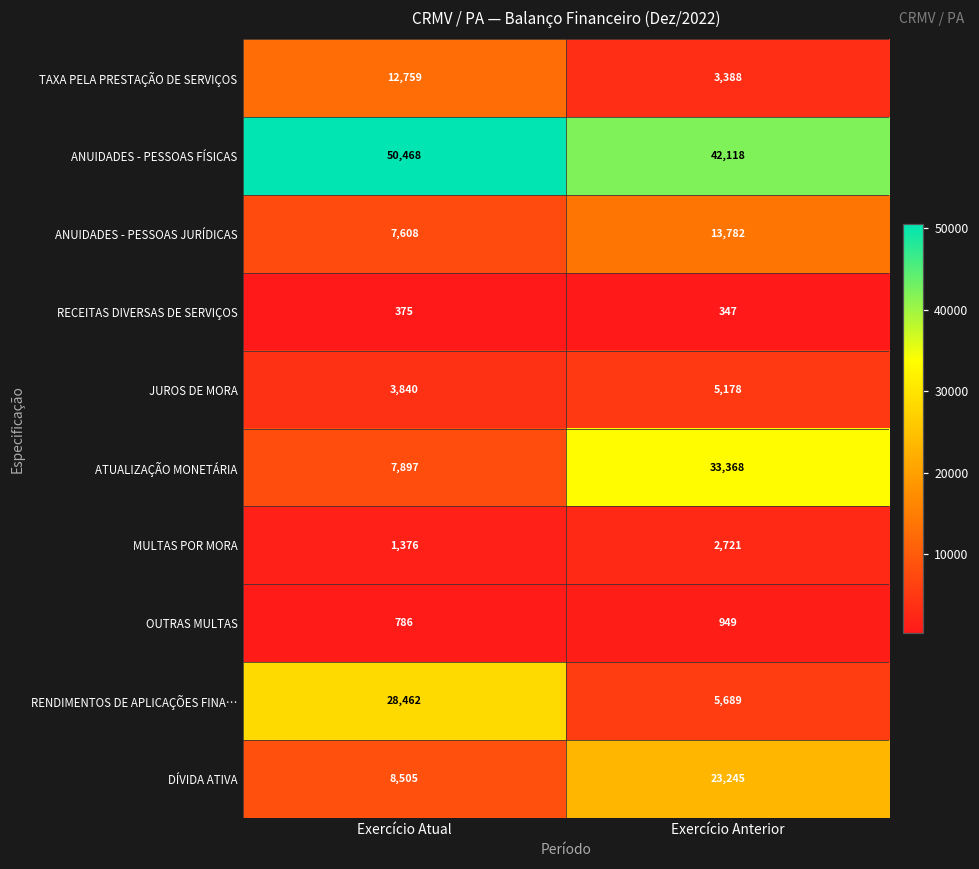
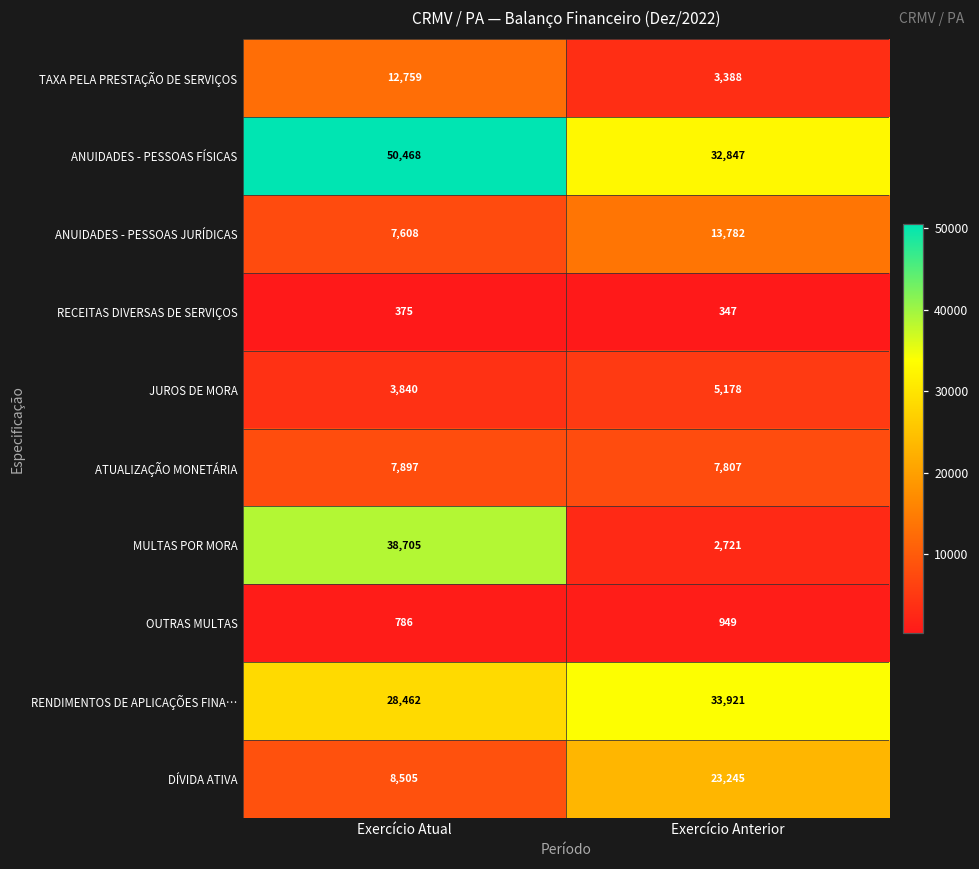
  {
    "TAXA PELA PRESTAÇÃO DE SERVIÇOS": {
      "Exercício Atual": "12,759",
      "Exercício Anterior": "3,388"
    },
    "ANUIDADES - PESSOAS FÍSICAS": {
      "Exercício Atual": "50,468",
-     "Exercício Anterior": "42,118"
+     "Exercício Anterior": "32,847"
    },
    "ANUIDADES - PESSOAS JURÍDICAS": {
      "Exercício Atual": "7,608",
      "Exercício Anterior": "13,782"
    },
    "RECEITAS DIVERSAS DE SERVIÇOS": {
      "Exercício Atual": "375",
      "Exercício Anterior": "347"
    },
    "JUROS DE MORA": {
      "Exercício Atual": "3,840",
      "Exercício Anterior": "5,178"
    },
    "ATUALIZAÇÃO MONETÁRIA": {
      "Exercício Atual": "7,897",
-     "Exercício Anterior": "33,368"
+     "Exercício Anterior": "7,807"
    },
    "MULTAS POR MORA": {
-     "Exercício Atual": "1,376",
+     "Exercício Atual": "38,705",
      "Exercício Anterior": "2,721"
    },
    "OUTRAS MULTAS": {
      "Exercício Atual": "786",
      "Exercício Anterior": "949"
    },
    "RENDIMENTOS DE APLICAÇÕES FINA…": {
      "Exercício Atual": "28,462",
-     "Exercício Anterior": "5,689"
+     "Exercício Anterior": "33,921"
    },
    "DÍVIDA ATIVA": {
      "Exercício Atual": "8,505",
      "Exercício Anterior": "23,245"
    }
  }
